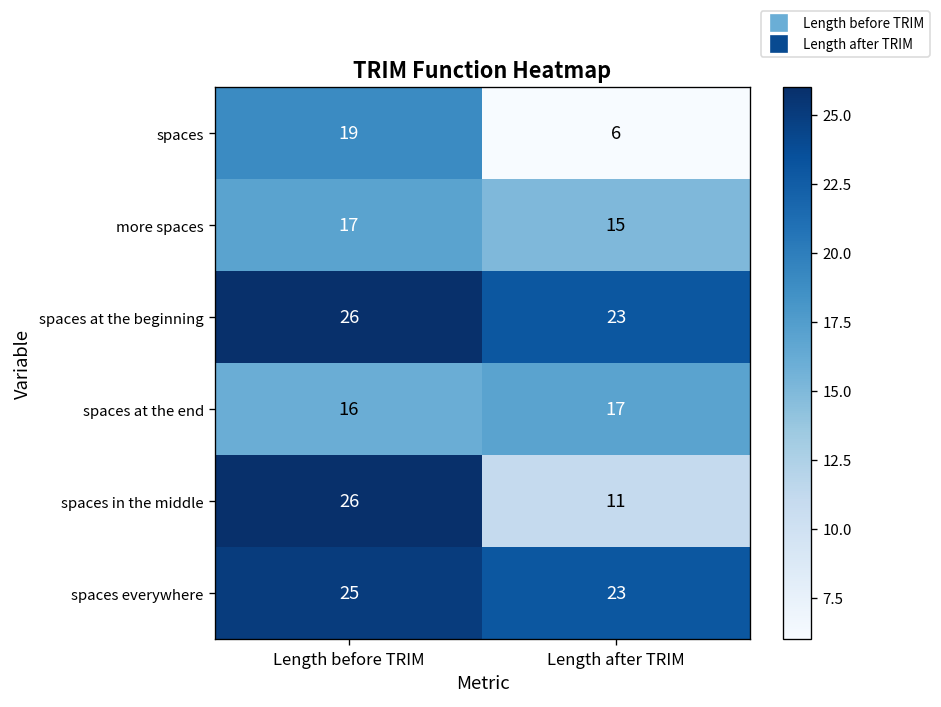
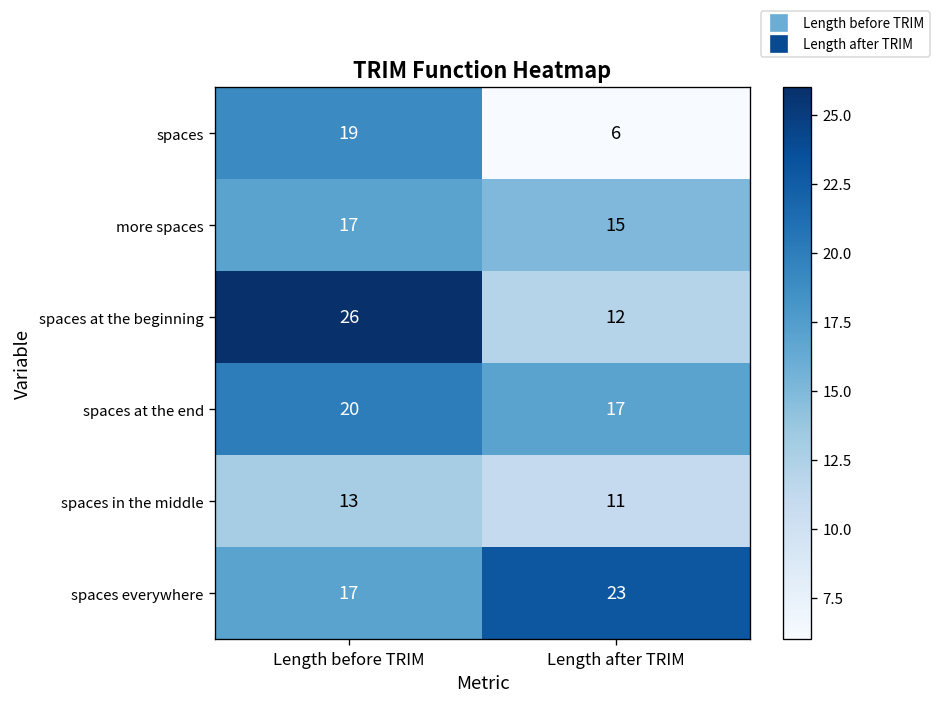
  {
    "spaces": {
      "Length before TRIM": 19,
      "Length after TRIM": 6
    },
    "more spaces": {
      "Length before TRIM": 17,
      "Length after TRIM": 15
    },
    "spaces at the beginning": {
      "Length before TRIM": 26,
-     "Length after TRIM": 23
+     "Length after TRIM": 12
    },
    "spaces at the end": {
-     "Length before TRIM": 16,
+     "Length before TRIM": 20,
      "Length after TRIM": 17
    },
    "spaces in the middle": {
-     "Length before TRIM": 26,
+     "Length before TRIM": 13,
      "Length after TRIM": 11
    },
    "spaces everywhere": {
-     "Length before TRIM": 25,
+     "Length before TRIM": 17,
      "Length after TRIM": 23
    }
  }
